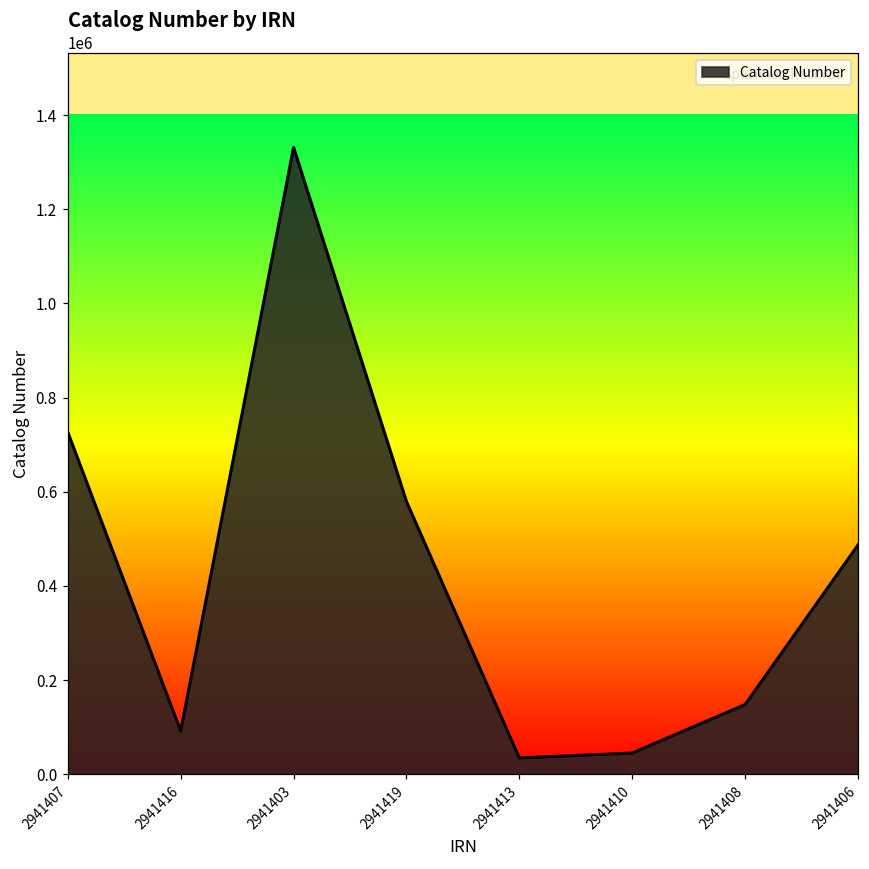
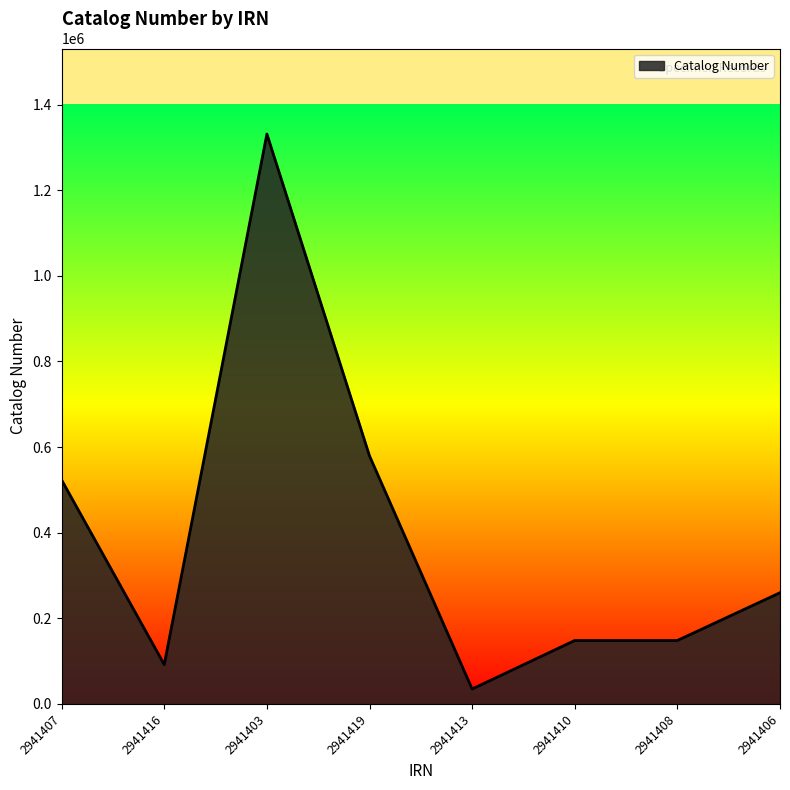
  {
-   "2941407": 730000,
+   "2941407": 520000,
    "2941416": 90000,
    "2941403": 1330000,
    "2941419": 580000,
    "2941413": 30000,
-   "2941410": 50000,
+   "2941410": 150000,
    "2941408": 150000,
-   "2941406": 490000
+   "2941406": 260000
  }
